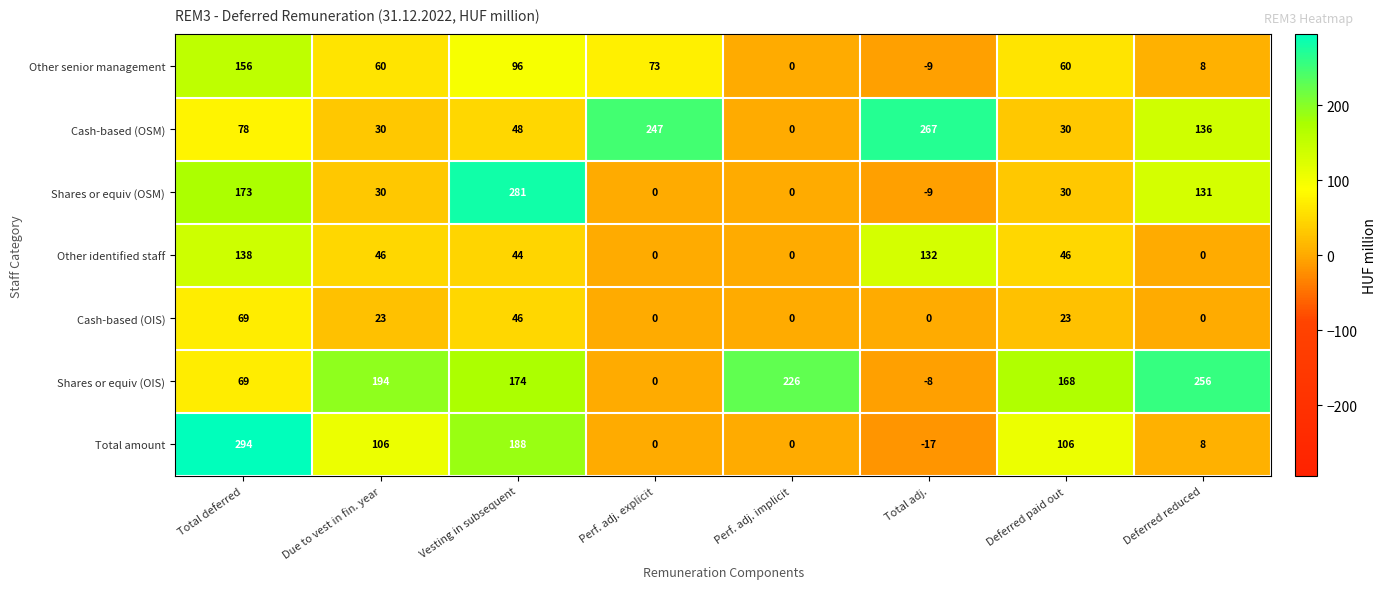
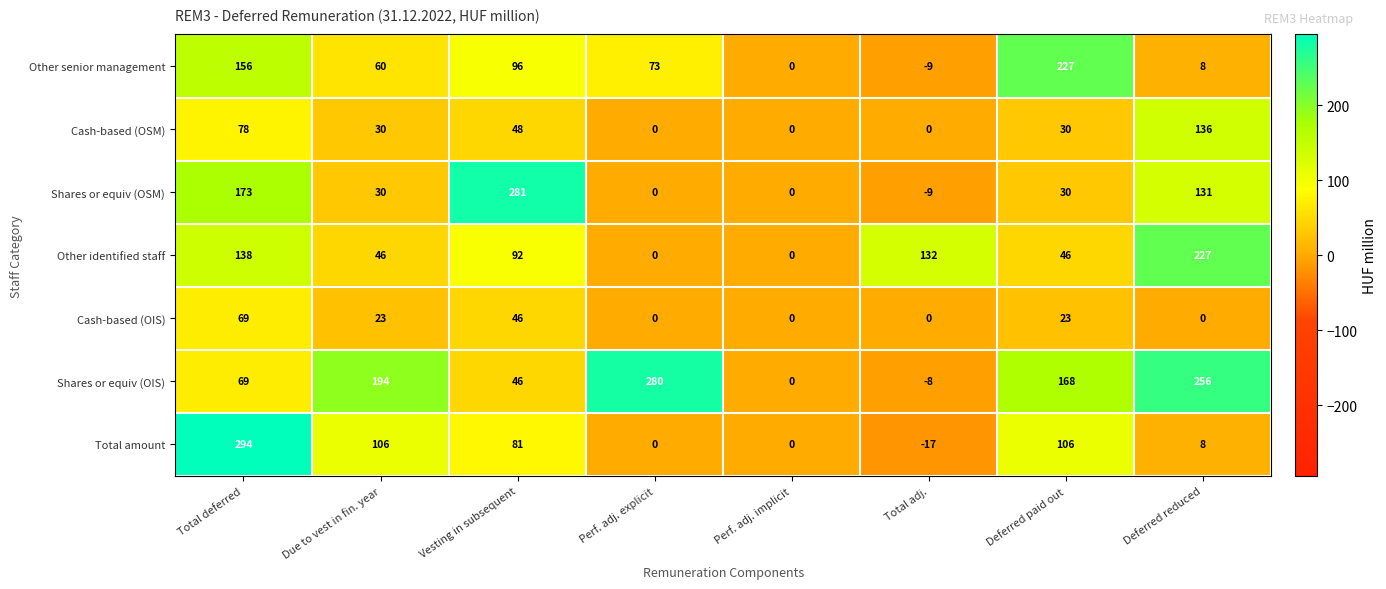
  {
    "Other senior management": {
      "Total deferred": 156,
      "Due to vest in fin. year": 60,
      "Vesting in subsequent": 96,
      "Perf. adj. explicit": 73,
      "Perf. adj. implicit": 0,
      "Total adj.": -9,
-     "Deferred paid out": 60,
+     "Deferred paid out": 227,
      "Deferred reduced": 8
    },
    "Cash-based (OSM)": {
      "Total deferred": 78,
      "Due to vest in fin. year": 30,
      "Vesting in subsequent": 48,
-     "Perf. adj. explicit": 247,
+     "Perf. adj. explicit": 0,
      "Perf. adj. implicit": 0,
-     "Total adj.": 267,
+     "Total adj.": 0,
      "Deferred paid out": 30,
      "Deferred reduced": 136
    },
    "Shares or equiv (OSM)": {
      "Total deferred": 173,
      "Due to vest in fin. year": 30,
      "Vesting in subsequent": 281,
      "Perf. adj. explicit": 0,
      "Perf. adj. implicit": 0,
      "Total adj.": -9,
      "Deferred paid out": 30,
      "Deferred reduced": 131
    },
    "Other identified staff": {
      "Total deferred": 138,
      "Due to vest in fin. year": 46,
-     "Vesting in subsequent": 44,
+     "Vesting in subsequent": 92,
      "Perf. adj. explicit": 0,
      "Perf. adj. implicit": 0,
      "Total adj.": 132,
      "Deferred paid out": 46,
-     "Deferred reduced": 0
+     "Deferred reduced": 227
    },
    "Cash-based (OIS)": {
      "Total deferred": 69,
      "Due to vest in fin. year": 23,
      "Vesting in subsequent": 46,
      "Perf. adj. explicit": 0,
      "Perf. adj. implicit": 0,
      "Total adj.": 0,
      "Deferred paid out": 23,
      "Deferred reduced": 0
    },
    "Shares or equiv (OIS)": {
      "Total deferred": 69,
      "Due to vest in fin. year": 194,
-     "Vesting in subsequent": 174,
-     "Perf. adj. explicit": 0,
-     "Perf. adj. implicit": 226,
+     "Vesting in subsequent": 46,
+     "Perf. adj. explicit": 280,
+     "Perf. adj. implicit": 0,
      "Total adj.": -8,
      "Deferred paid out": 168,
      "Deferred reduced": 256
    },
    "Total amount": {
      "Total deferred": 294,
      "Due to vest in fin. year": 106,
-     "Vesting in subsequent": 188,
+     "Vesting in subsequent": 81,
      "Perf. adj. explicit": 0,
      "Perf. adj. implicit": 0,
      "Total adj.": -17,
      "Deferred paid out": 106,
      "Deferred reduced": 8
    }
  }
